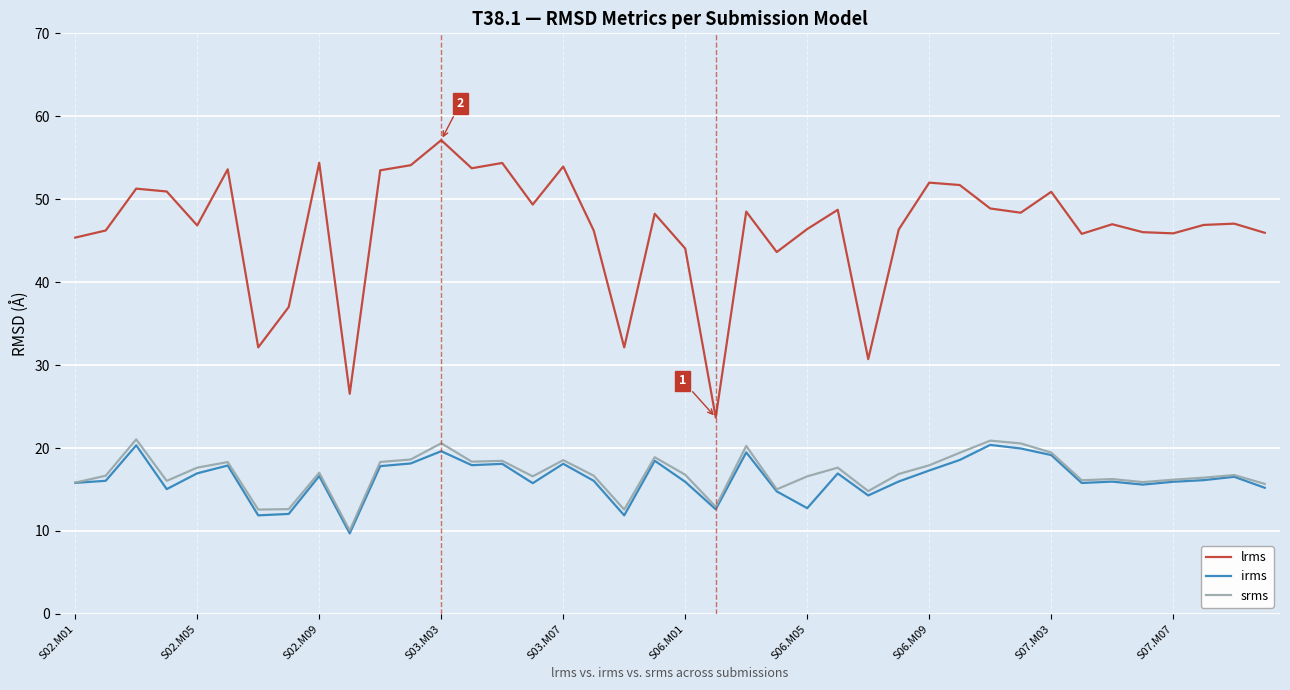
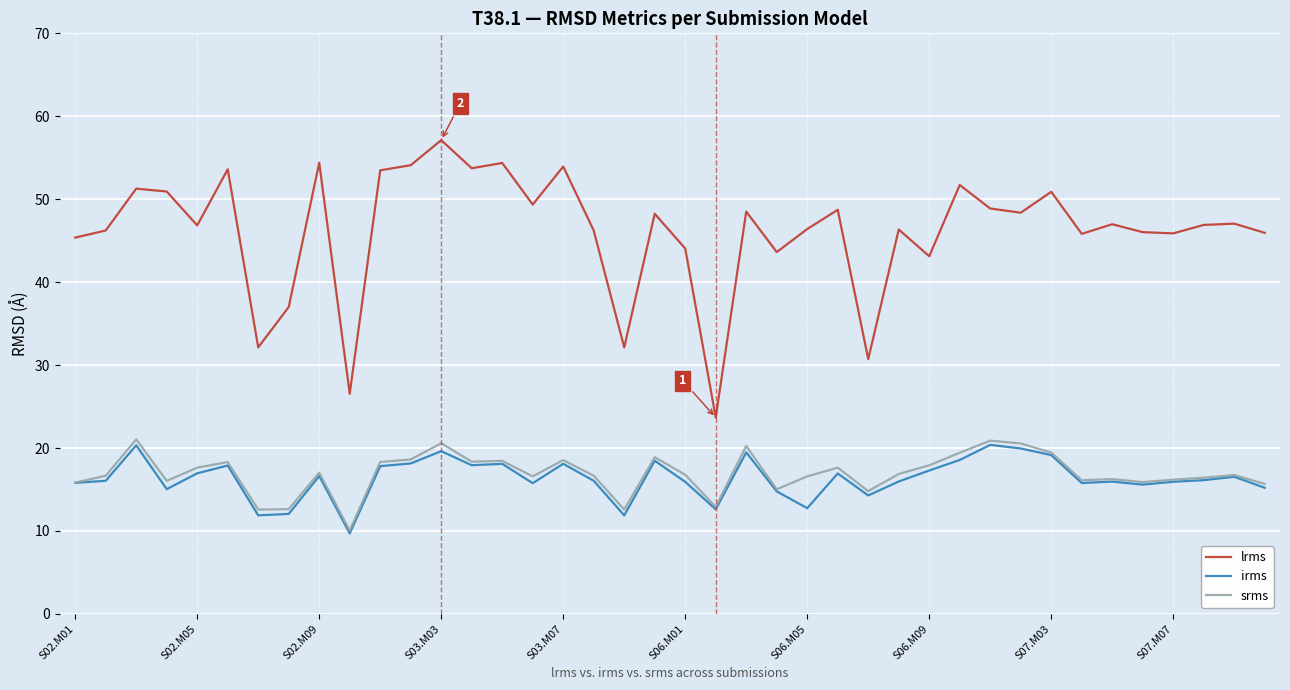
  {
    "lrms": {
      "S02.M01": 45,
      "S02.M05": 47,
      "S02.M09": 54,
      "S03.M03": 57,
      "S03.M07": 54,
      "S06.M01": 44,
      "S06.M05": 46,
-     "S06.M09": 52,
+     "S06.M09": 43,
      "S07.M03": 51,
      "S07.M07": 46
    },
    "irms": {
      "S02.M05": 17,
      "S02.M09": 17,
      "S03.M03": 20,
      "S03.M07": 18,
      "S06.M01": 16,
      "S06.M05": 13,
      "S06.M09": 17
    },
    "srms": {
      "S02.M05": 18,
      "S02.M09": 17,
      "S03.M03": 21,
      "S03.M07": 19,
      "S06.M01": 17,
      "S06.M05": 17,
      "S06.M09": 18
    }
  }
